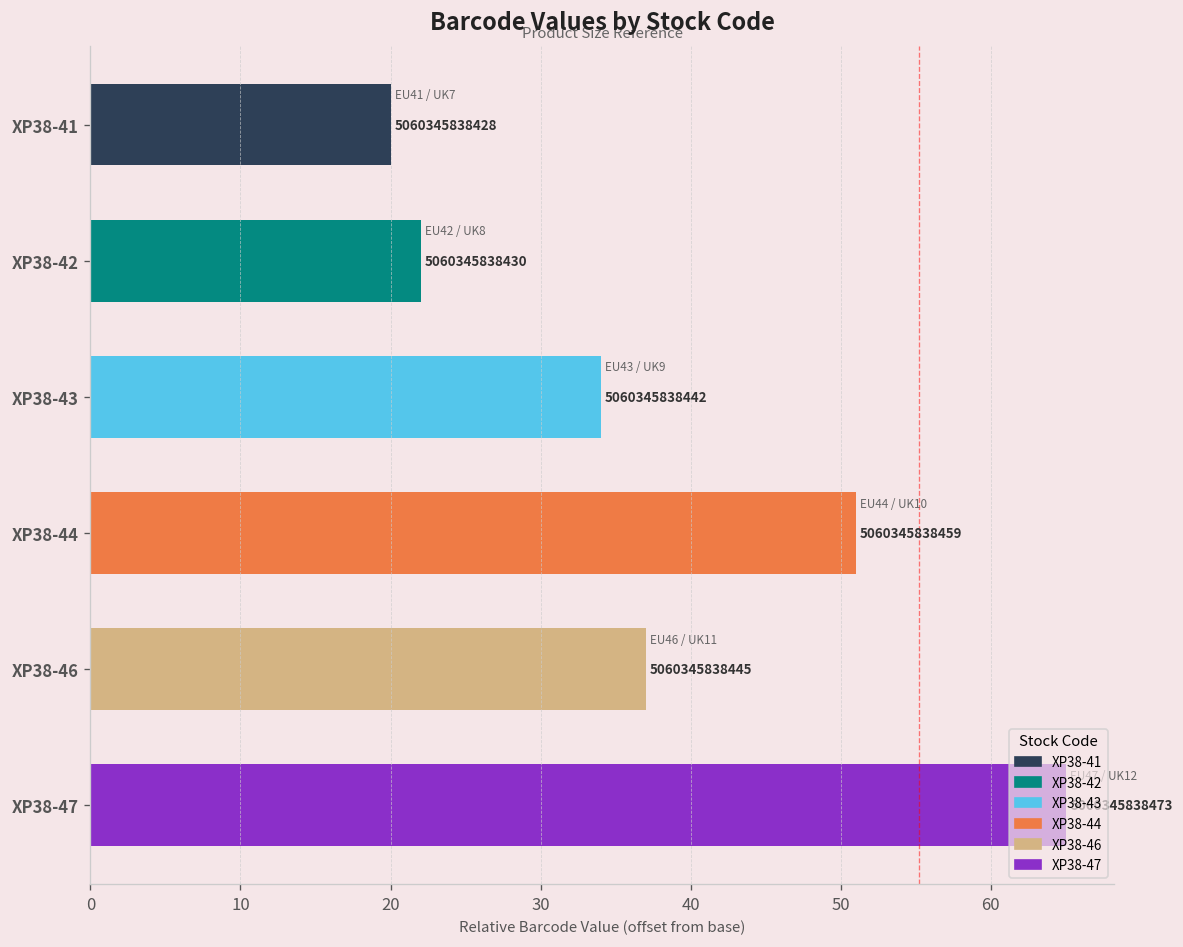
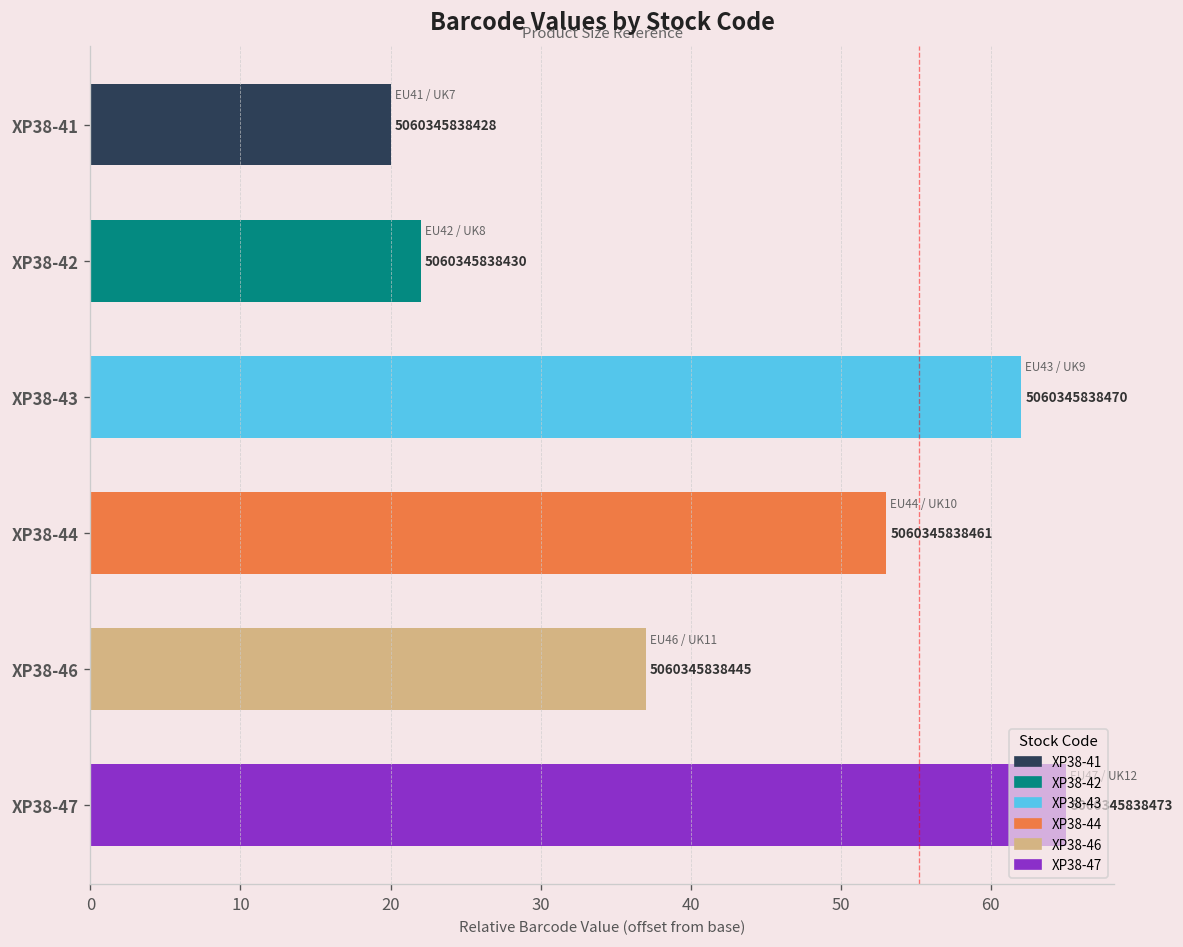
  {
-   "XP38-43": 5060345838442,
-   "XP38-44": 5060345838459
+   "XP38-43": 5060345838470,
+   "XP38-44": 5060345838461
  }
